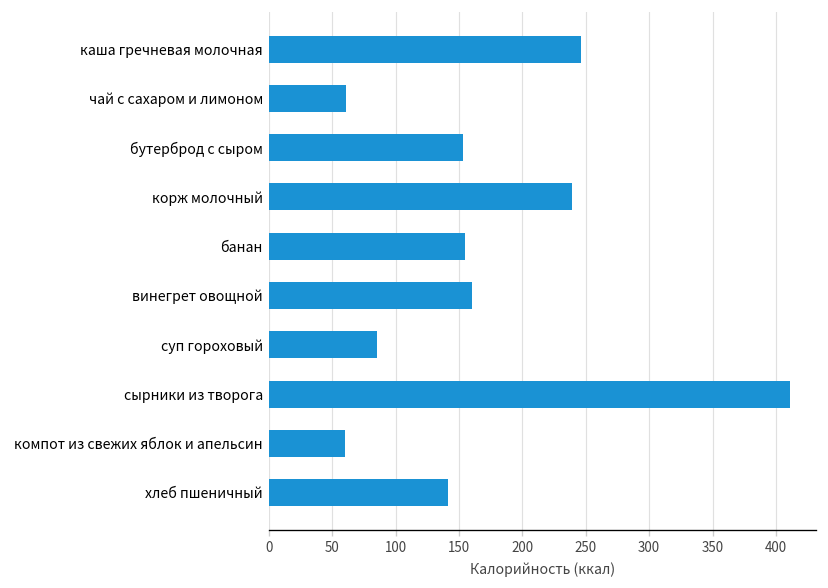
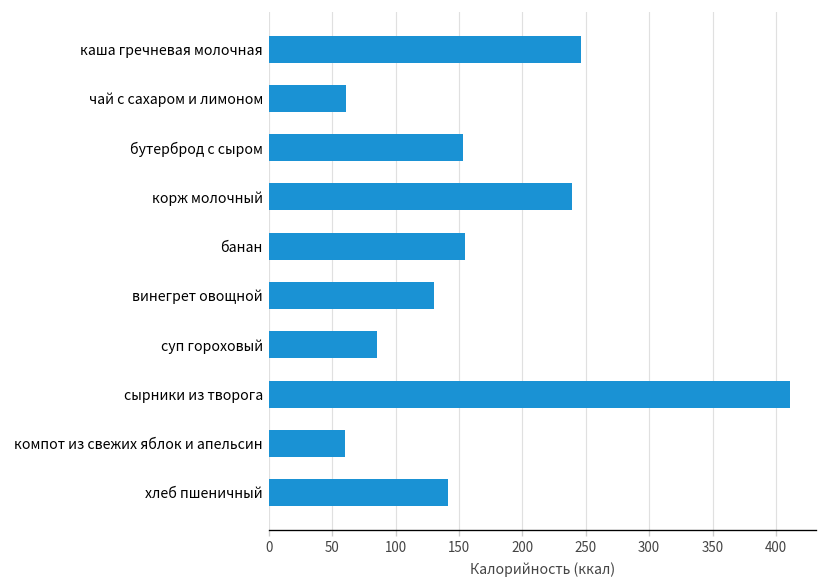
  {
    "каша гречневая молочная": 246,
    "чай с сахаром и лимоном": 61,
    "бутерброд с сыром": 153,
    "корж молочный": 239,
    "банан": 155,
-   "винегрет овощной": 160,
+   "винегрет овощной": 130,
    "суп гороховый": 85,
    "сырники из творога": 411,
    "компот из свежих яблок и апельсин": 60,
    "хлеб пшеничный": 141
  }
